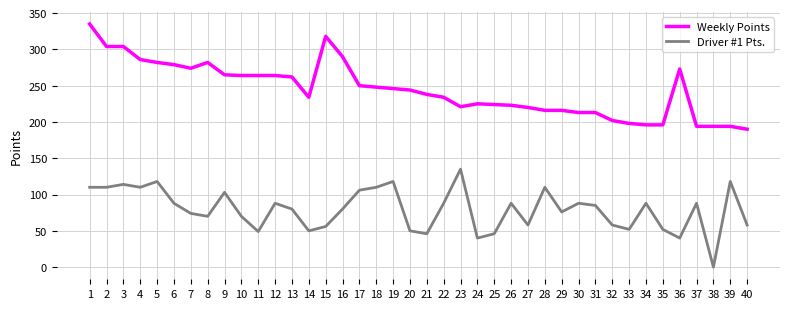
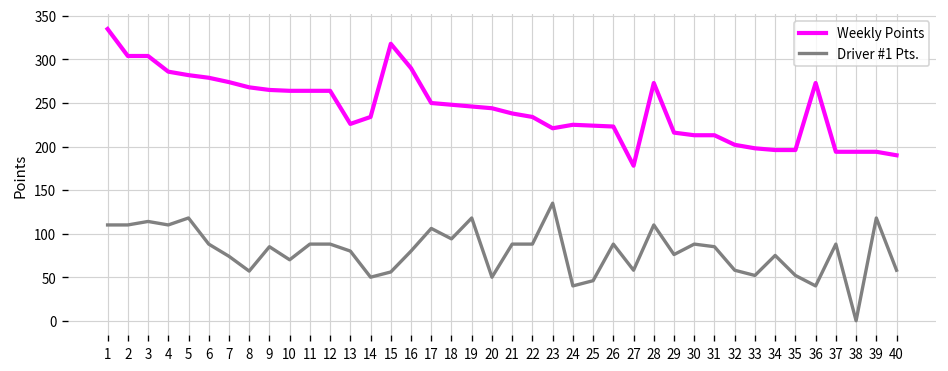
  {
    "Weekly Points": {
      "1": 340,
      "2": 300,
      "3": 300,
      "4": 290,
      "5": 280,
      "6": 280,
      "7": 270,
-     "8": 280,
+     "8": 270,
      "9": 270,
      "10": 260,
      "11": 260,
      "12": 260,
-     "13": 260,
+     "13": 230,
      "14": 230,
      "15": 320,
      "16": 290,
      "17": 250,
      "18": 250,
      "19": 250,
      "20": 240,
      "21": 240,
      "22": 230,
      "23": 220,
      "24": 230,
      "25": 220,
      "26": 220,
-     "27": 220,
-     "28": 220,
+     "27": 180,
+     "28": 270,
      "29": 220,
      "30": 210,
      "31": 210,
      "32": 200,
      "33": 200,
      "34": 200,
      "35": 200,
      "36": 270,
      "37": 190,
      "38": 190,
      "39": 190,
      "40": 190
    },
    "Driver #1 Pts.": {
      "1": 110,
      "2": 110,
      "3": 110,
      "4": 110,
      "5": 120,
      "6": 90,
      "7": 70,
-     "8": 70,
-     "9": 100,
+     "8": 60,
+     "9": 90,
      "10": 70,
-     "11": 50,
+     "11": 90,
      "12": 90,
      "13": 80,
      "14": 50,
      "15": 60,
      "16": 80,
      "17": 110,
-     "18": 110,
+     "18": 90,
      "19": 120,
      "20": 50,
-     "21": 50,
+     "21": 90,
      "22": 90,
      "23": 140,
      "24": 40,
      "25": 50,
      "26": 90,
      "27": 60,
      "28": 110,
      "29": 80,
      "30": 90,
      "31": 90,
      "32": 60,
      "33": 50,
-     "34": 90,
+     "34": 80,
      "35": 50,
      "36": 40,
      "37": 90,
      "38": 0,
      "39": 120,
      "40": 60
    }
  }
